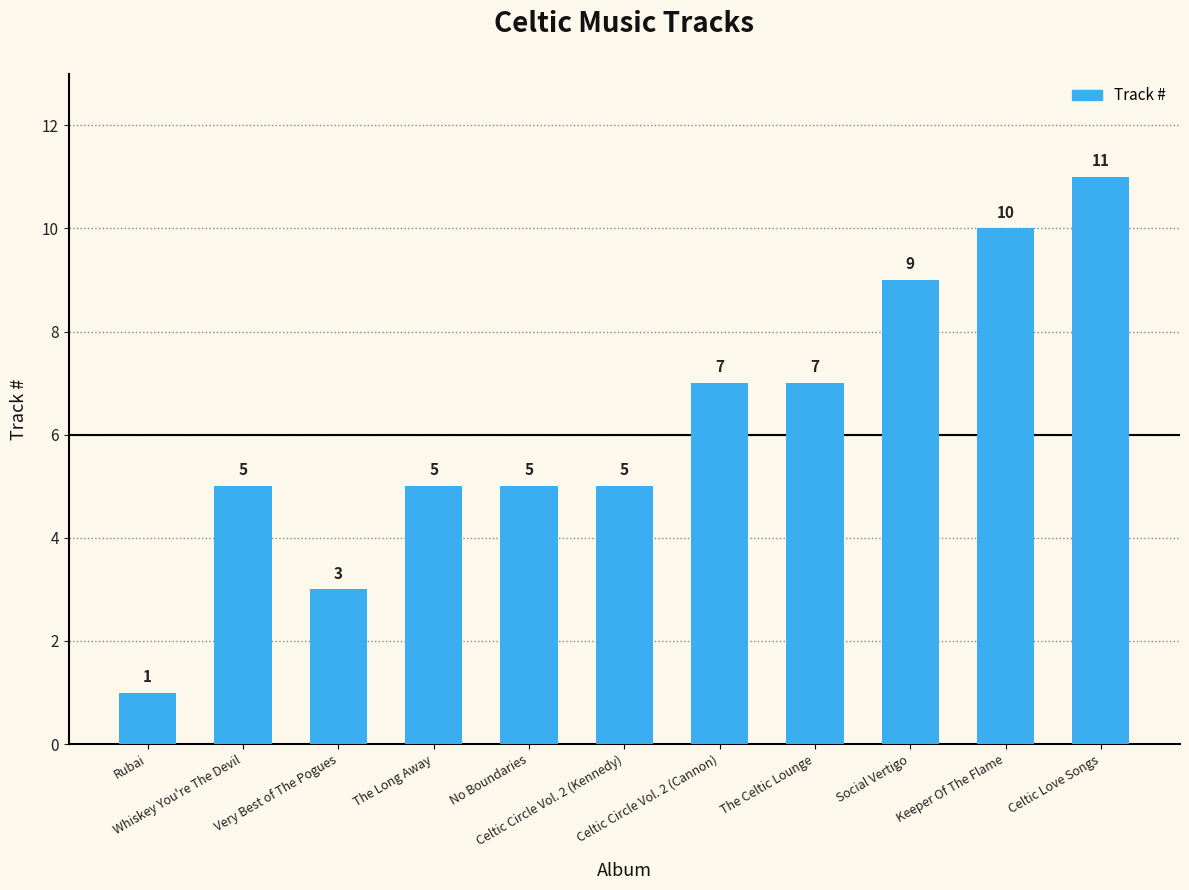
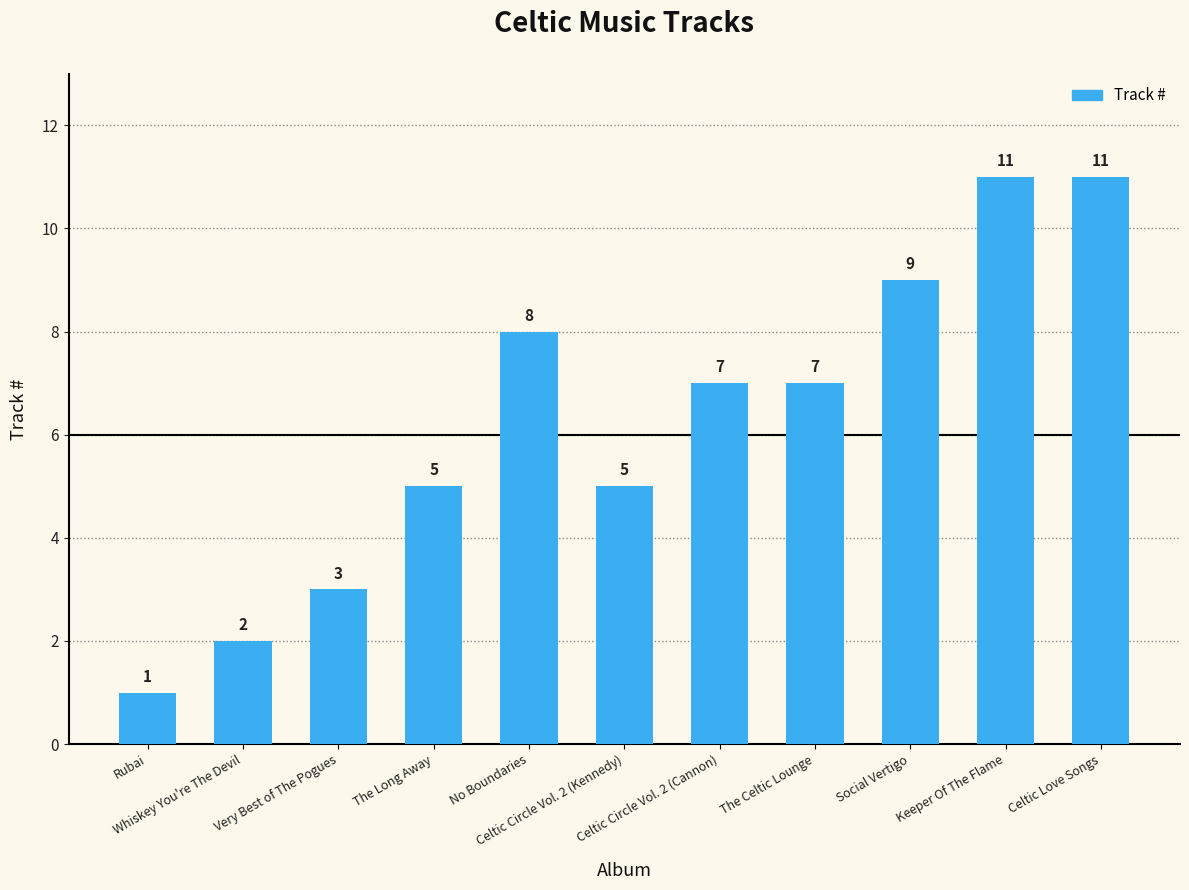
  {
    "Rubai": 1,
-   "Whiskey You're The Devil": 5,
+   "Whiskey You're The Devil": 2,
    "Very Best of The Pogues": 3,
    "The Long Away": 5,
-   "No Boundaries": 5,
+   "No Boundaries": 8,
    "Celtic Circle Vol. 2 (Kennedy)": 5,
    "Celtic Circle Vol. 2 (Cannon)": 7,
    "The Celtic Lounge": 7,
    "Social Vertigo": 9,
-   "Keeper Of The Flame": 10,
+   "Keeper Of The Flame": 11,
    "Celtic Love Songs": 11
  }
